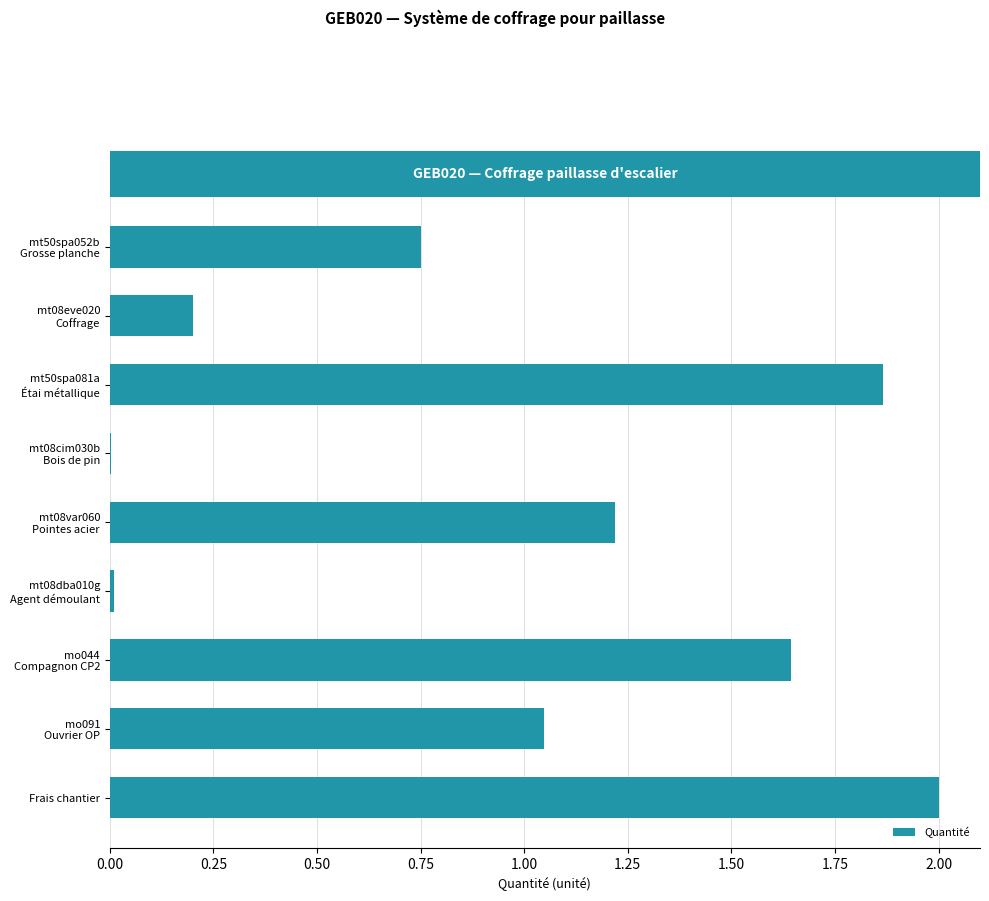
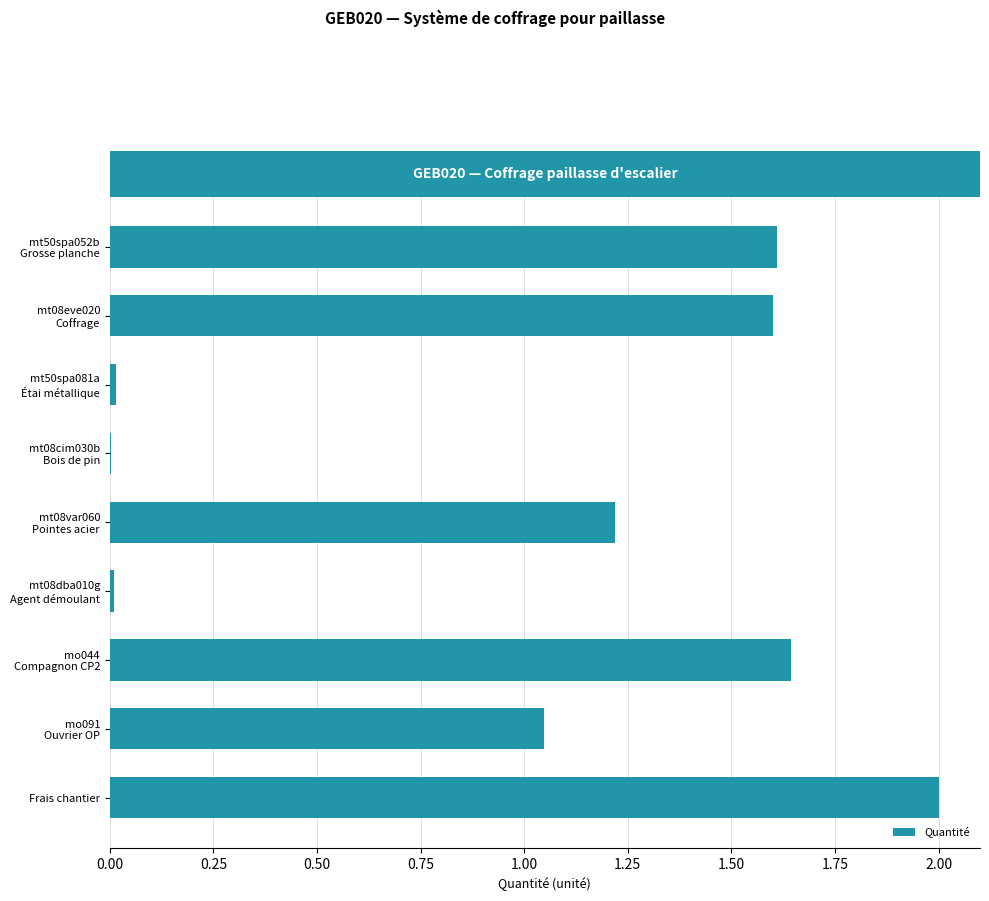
  {
-   "mt50spa052b Grosse planche": 0.75,
-   "mt08eve020 Coffrage": 0.2,
-   "mt50spa081a Étai métallique": 1.87,
+   "mt50spa052b Grosse planche": 1.61,
+   "mt08eve020 Coffrage": 1.6,
+   "mt50spa081a Étai métallique": 0.02,
    "mt08var060 Pointes acier": 1.22,
    "mt08dba010g Agent démoulant": 0.01,
    "mo044 Compagnon CP2": 1.64,
    "mo091 Ouvrier OP": 1.05,
    "Frais chantier": 2.00
  }
